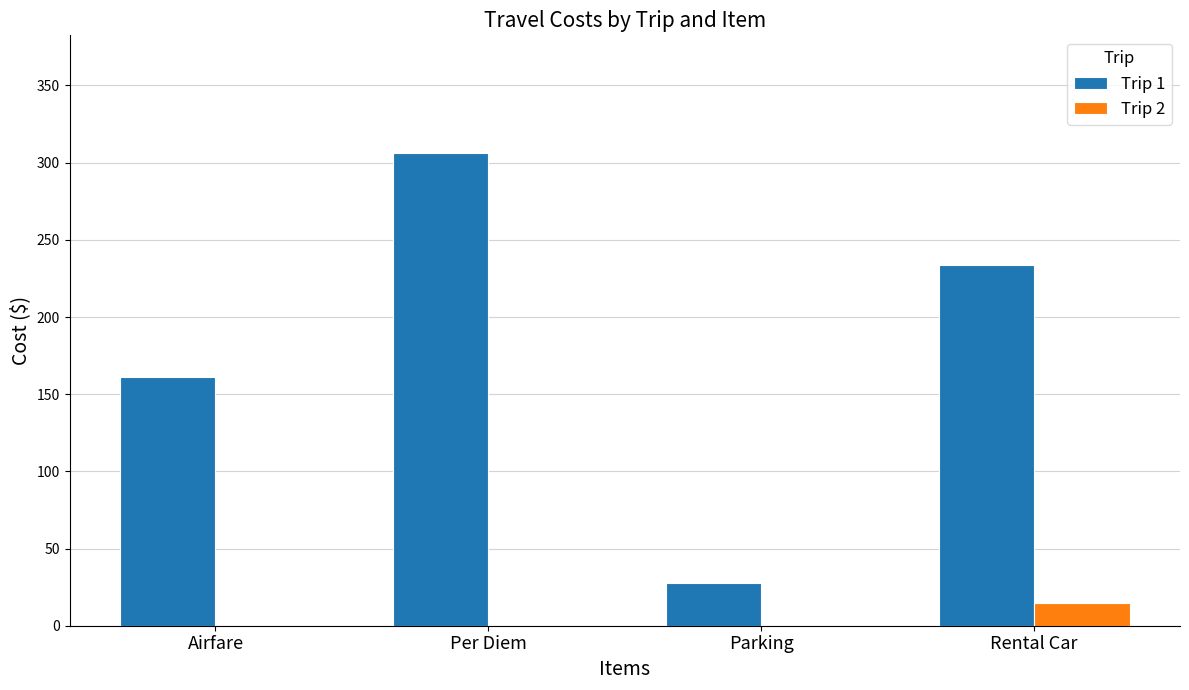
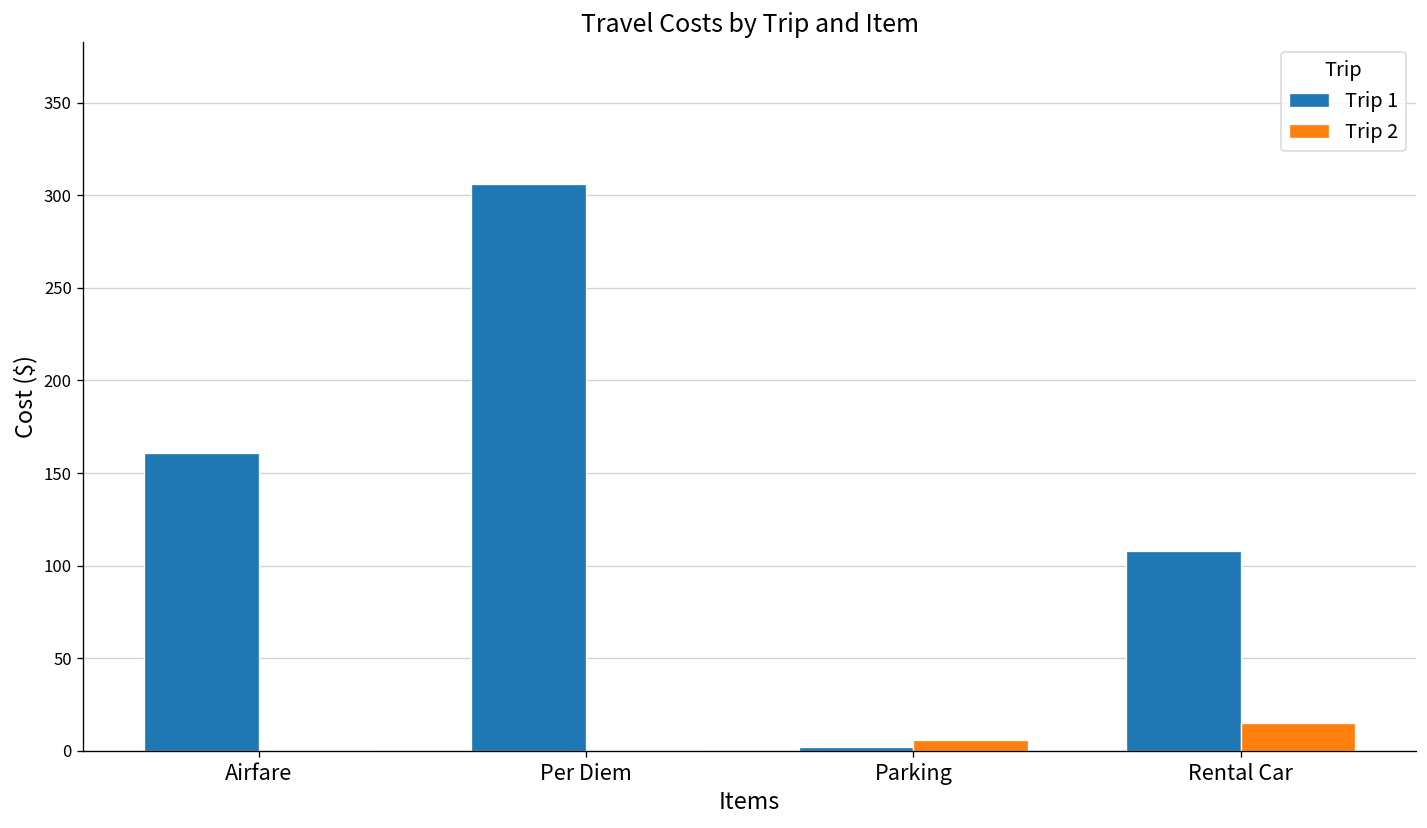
  {
    "Trip 1": {
      "Airfare": 161,
      "Per Diem": 306,
-     "Parking": 28,
-     "Rental Car": 234
+     "Parking": 2,
+     "Rental Car": 108
    },
    "Trip 2": {
      "Airfare": 0,
      "Per Diem": 0,
-     "Parking": 0,
+     "Parking": 6,
      "Rental Car": 15
    }
  }
